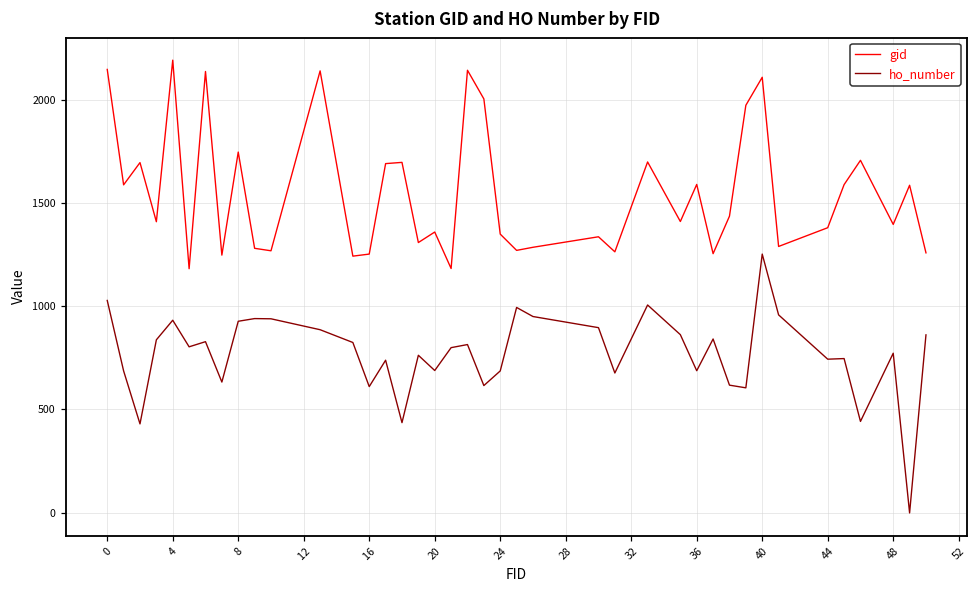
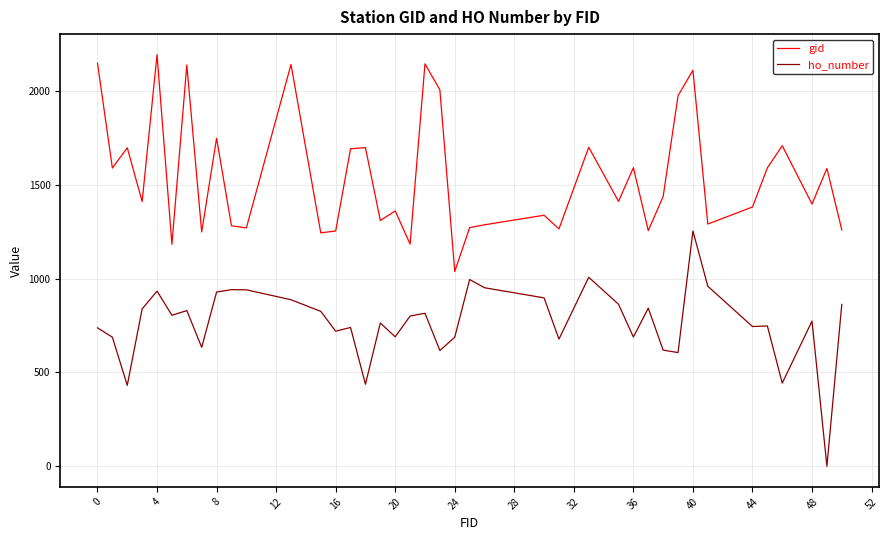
  {
    "gid": {
      "0": 2150,
      "4": 2200,
      "8": 1750,
      "16": 1250,
      "20": 1360,
-     "24": 1350,
+     "24": 1040,
      "36": 1590,
      "40": 2110,
      "44": 1380,
      "48": 1400
    },
    "ho_number": {
-     "0": 1030,
+     "0": 740,
      "4": 930,
      "8": 930,
-     "16": 610,
+     "16": 720,
      "20": 690,
      "24": 690,
      "36": 690,
      "40": 1250,
      "44": 740,
      "48": 770
    }
  }
